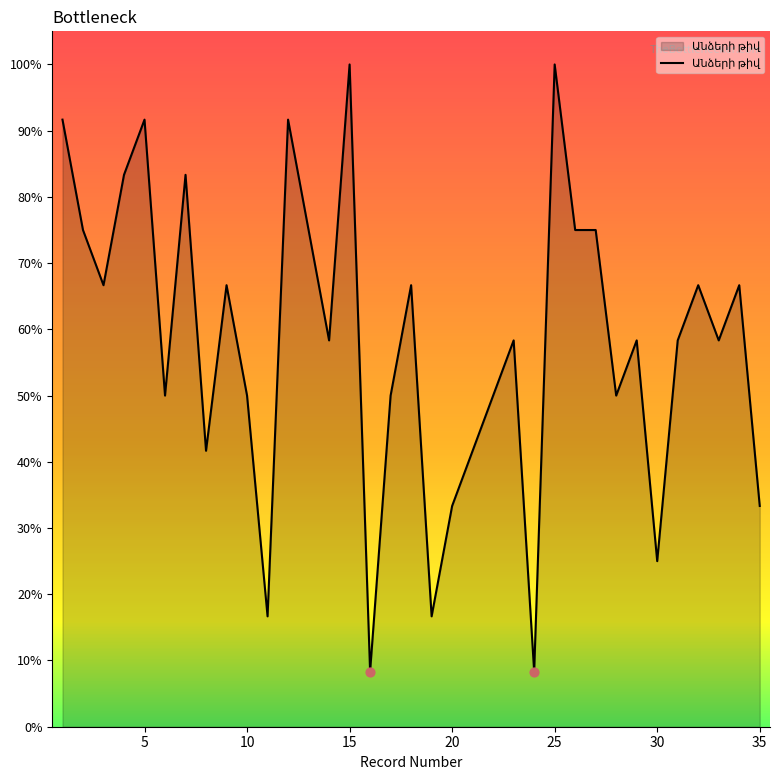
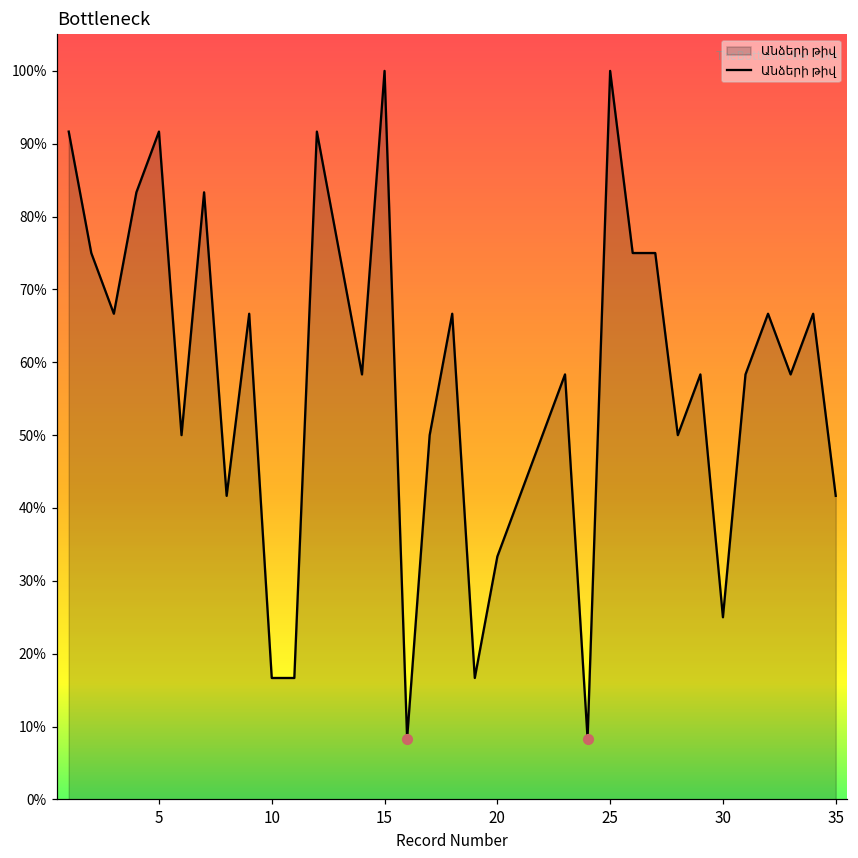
  {
    "Անձերի թիվ": {
      "5": "92%",
-     "10": "50%",
+     "10": "17%",
      "15": "100%",
      "20": "33%",
      "25": "100%",
      "30": "25%",
-     "35": "33%"
+     "35": "42%"
    }
  }
